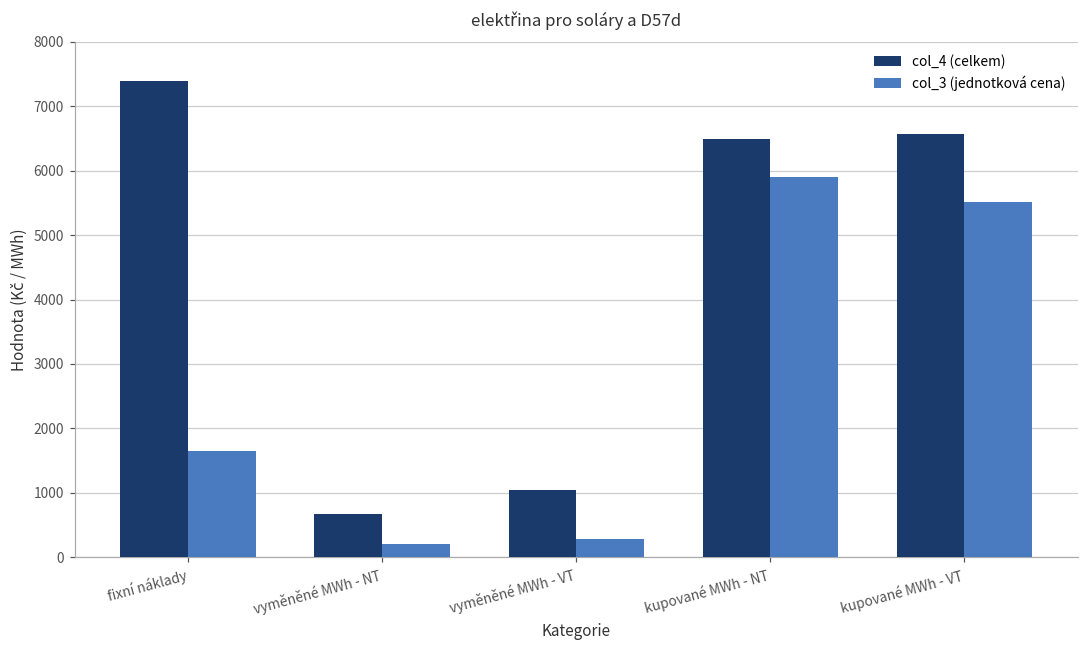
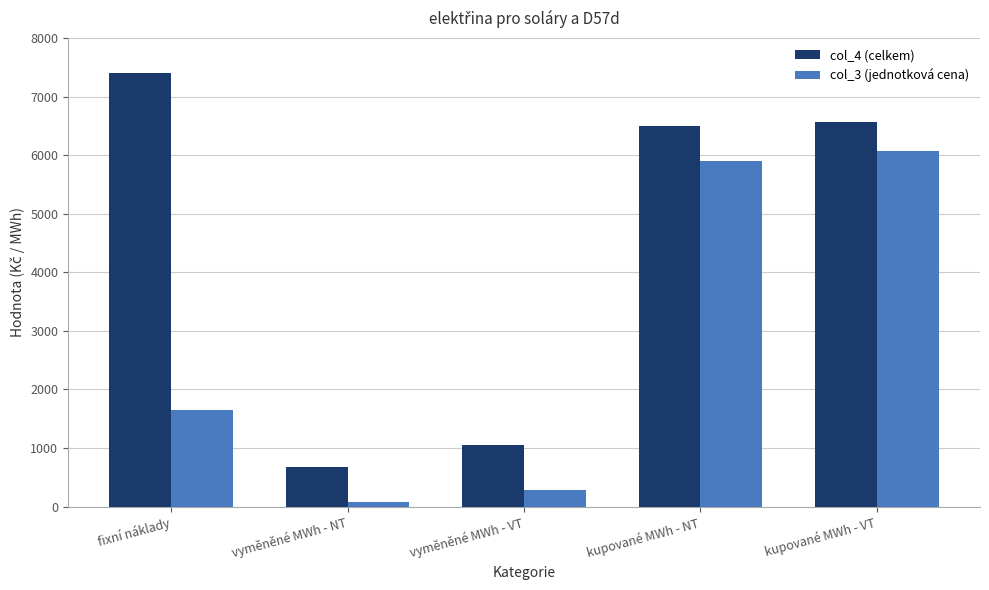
  {
    "col_4 (celkem)": {
      "fixní náklady": 7400,
      "vyměněné MWh - NT": 700,
      "vyměněné MWh - VT": 1000,
      "kupované MWh - NT": 6500,
      "kupované MWh - VT": 6600
    },
    "col_3 (jednotková cena)": {
      "fixní náklady": 1700,
-     "vyměněné MWh - NT": 200,
+     "vyměněné MWh - NT": 100,
      "vyměněné MWh - VT": 300,
      "kupované MWh - NT": 5900,
-     "kupované MWh - VT": 5500
+     "kupované MWh - VT": 6100
    }
  }
